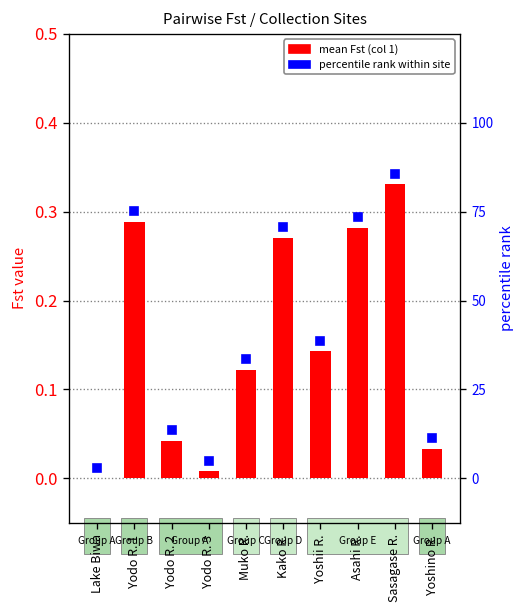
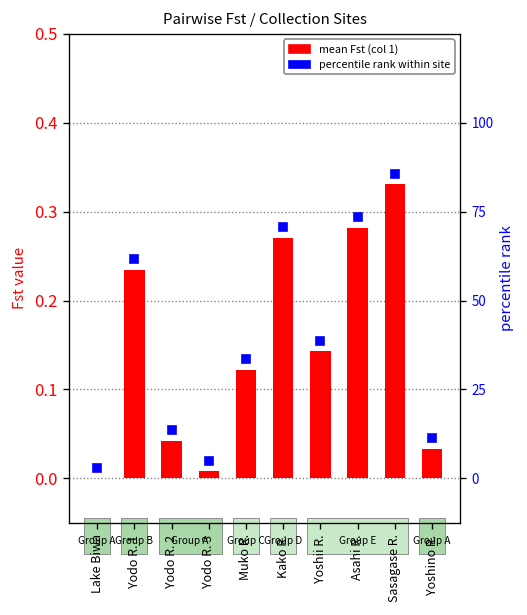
  {
    "mean Fst (col 1)": {
      "Lake Biwa": 0.00,
-     "Yodo R. 1": 0.29,
+     "Yodo R. 1": 0.24,
      "Yodo R. 2": 0.04,
      "Yodo R. 3": 0.01,
      "Muko R.": 0.12,
      "Kako R.": 0.27,
      "Yoshii R.": 0.14,
      "Asahi R.": 0.28,
      "Sasagase R.": 0.33,
      "Yoshino R.": 0.03
    }
  }
